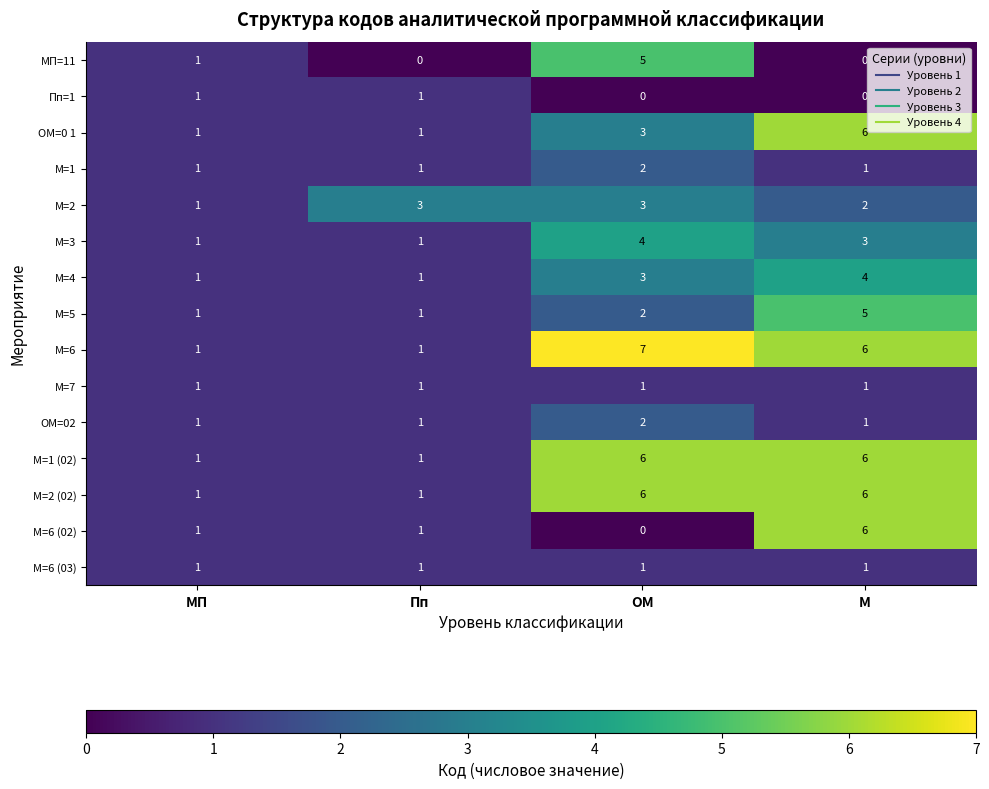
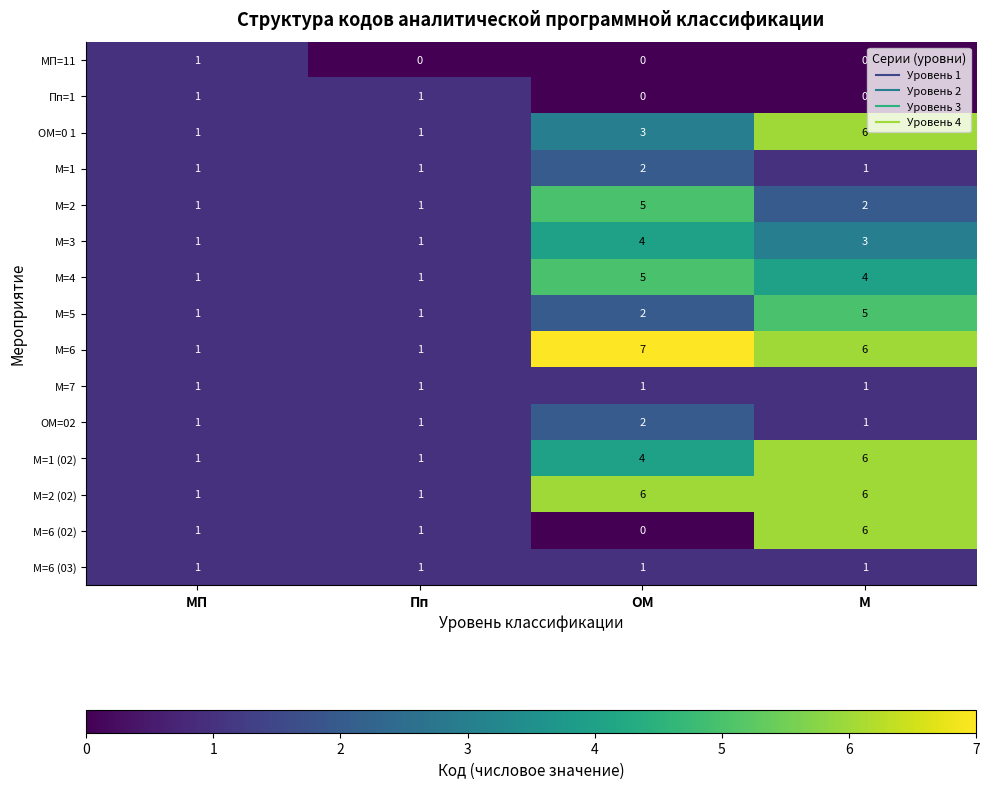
  {
    "МП=11": {
      "МП": 1,
      "Пп": 0,
-     "ОМ": 5
+     "ОМ": 0
    },
    "Пп=1": {
      "МП": 1,
      "Пп": 1,
      "ОМ": 0
    },
    "ОМ=0 1": {
      "МП": 1,
      "Пп": 1,
      "ОМ": 3
    },
    "М=1": {
      "МП": 1,
      "Пп": 1,
      "ОМ": 2,
      "М": 1
    },
    "М=2": {
      "МП": 1,
-     "Пп": 3,
-     "ОМ": 3,
+     "Пп": 1,
+     "ОМ": 5,
      "М": 2
    },
    "М=3": {
      "МП": 1,
      "Пп": 1,
      "ОМ": 4,
      "М": 3
    },
    "М=4": {
      "МП": 1,
      "Пп": 1,
-     "ОМ": 3,
+     "ОМ": 5,
      "М": 4
    },
    "М=5": {
      "МП": 1,
      "Пп": 1,
      "ОМ": 2,
      "М": 5
    },
    "М=6": {
      "МП": 1,
      "Пп": 1,
      "ОМ": 7,
      "М": 6
    },
    "М=7": {
      "МП": 1,
      "Пп": 1,
      "ОМ": 1,
      "М": 1
    },
    "ОМ=02": {
      "МП": 1,
      "Пп": 1,
      "ОМ": 2,
      "М": 1
    },
    "М=1 (02)": {
      "МП": 1,
      "Пп": 1,
-     "ОМ": 6,
+     "ОМ": 4,
      "М": 6
    },
    "М=2 (02)": {
      "МП": 1,
      "Пп": 1,
      "ОМ": 6,
      "М": 6
    },
    "М=6 (02)": {
      "МП": 1,
      "Пп": 1,
      "ОМ": 0,
      "М": 6
    },
    "М=6 (03)": {
      "МП": 1,
      "Пп": 1,
      "ОМ": 1,
      "М": 1
    }
  }
